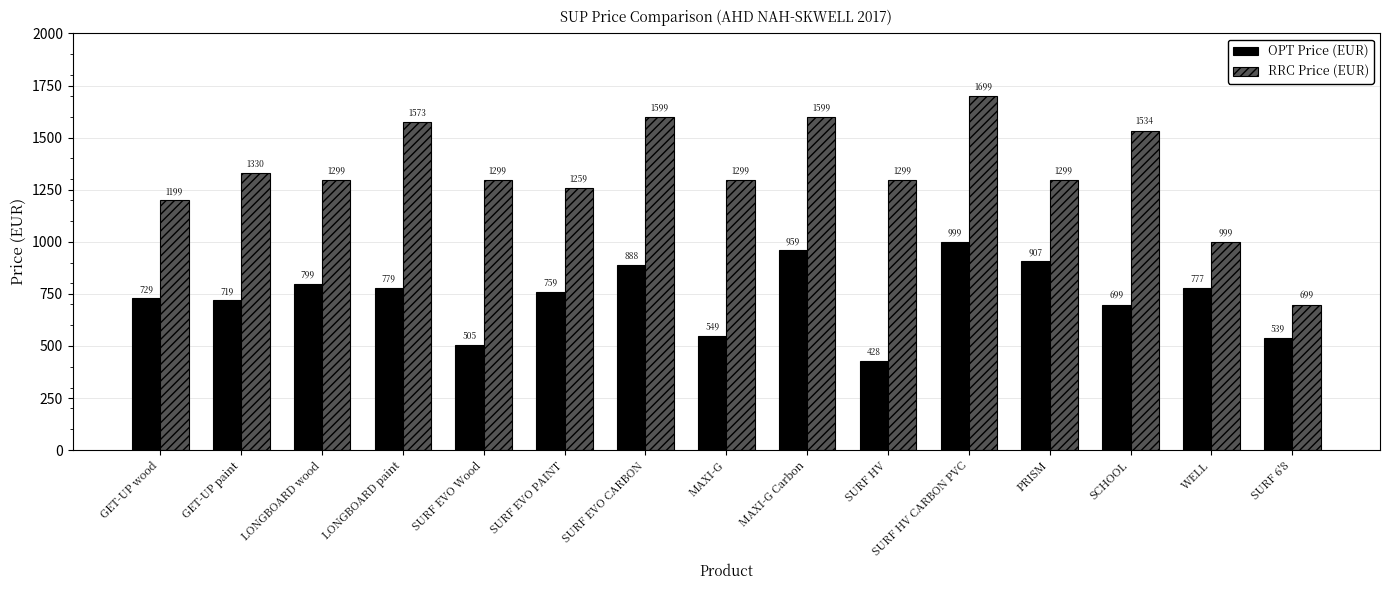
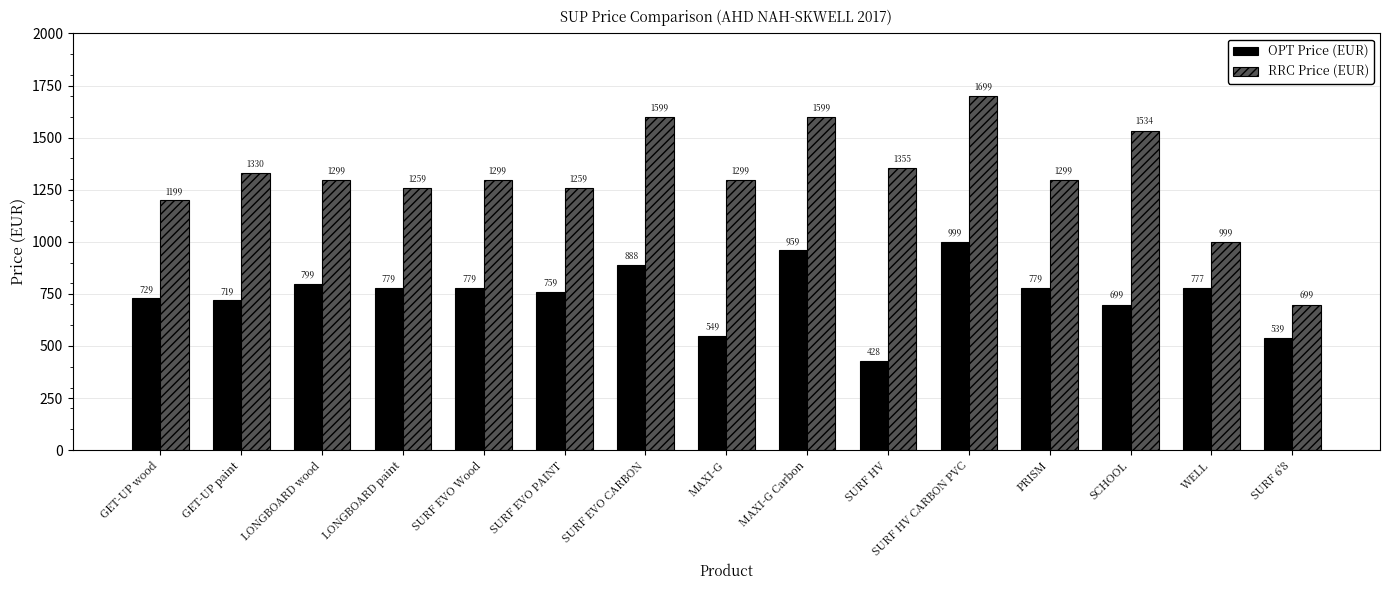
  {
    "OPT Price (EUR)": {
      "GET-UP wood": 729,
      "GET-UP paint": 719,
      "LONGBOARD wood": 799,
      "LONGBOARD paint": 779,
-     "SURF EVO Wood": 505,
+     "SURF EVO Wood": 779,
      "SURF EVO PAINT": 759,
      "SURF EVO CARBON": 888,
      "MAXI-G": 549,
      "MAXI-G Carbon": 959,
      "SURF HV": 428,
      "SURF HV CARBON PVC": 999,
-     "PRISM": 907,
+     "PRISM": 779,
      "SCHOOL": 699,
      "WELL": 777,
      "SURF 6'8": 539
    },
    "RRC Price (EUR)": {
      "GET-UP wood": 1199,
      "GET-UP paint": 1330,
      "LONGBOARD wood": 1299,
-     "LONGBOARD paint": 1573,
+     "LONGBOARD paint": 1259,
      "SURF EVO Wood": 1299,
      "SURF EVO PAINT": 1259,
      "SURF EVO CARBON": 1599,
      "MAXI-G": 1299,
      "MAXI-G Carbon": 1599,
-     "SURF HV": 1299,
+     "SURF HV": 1355,
      "SURF HV CARBON PVC": 1699,
      "PRISM": 1299,
      "SCHOOL": 1534,
      "WELL": 999,
      "SURF 6'8": 699
    }
  }
